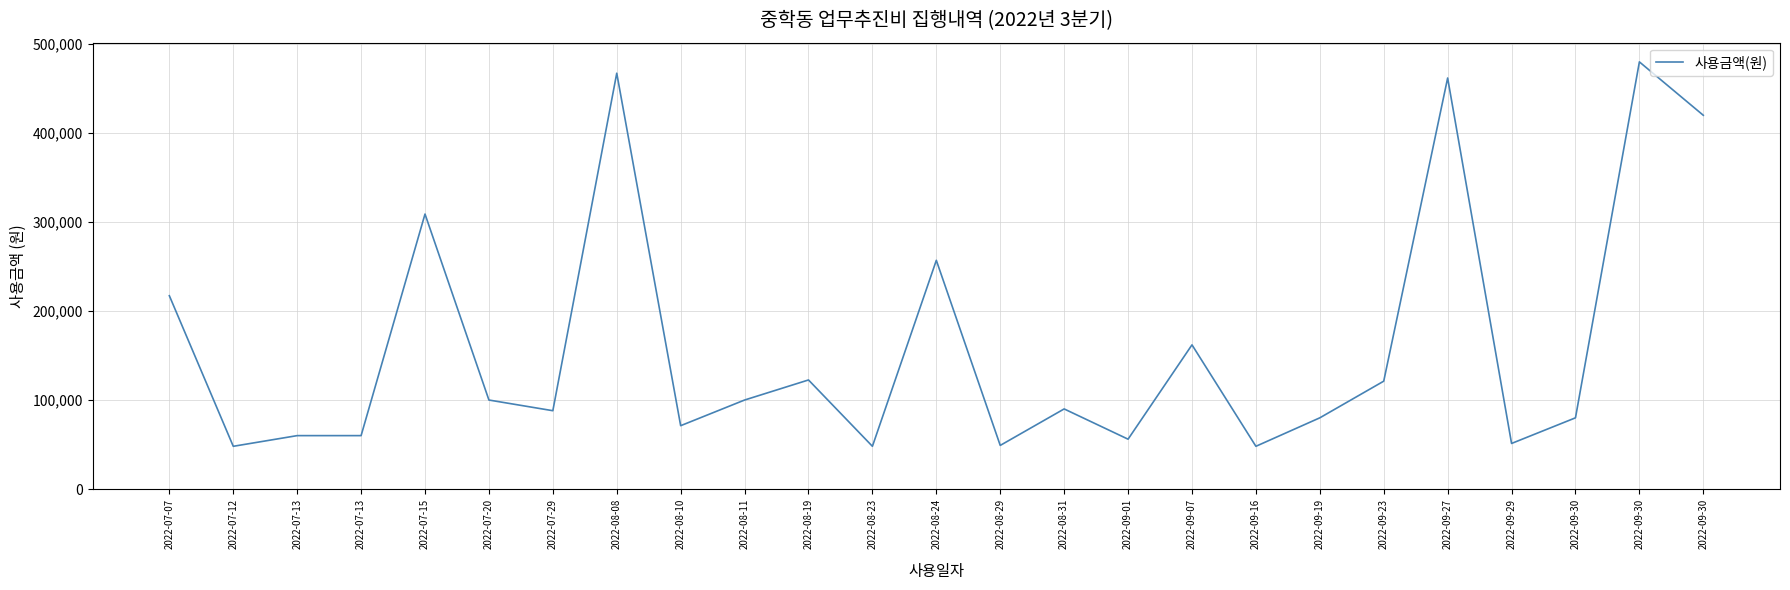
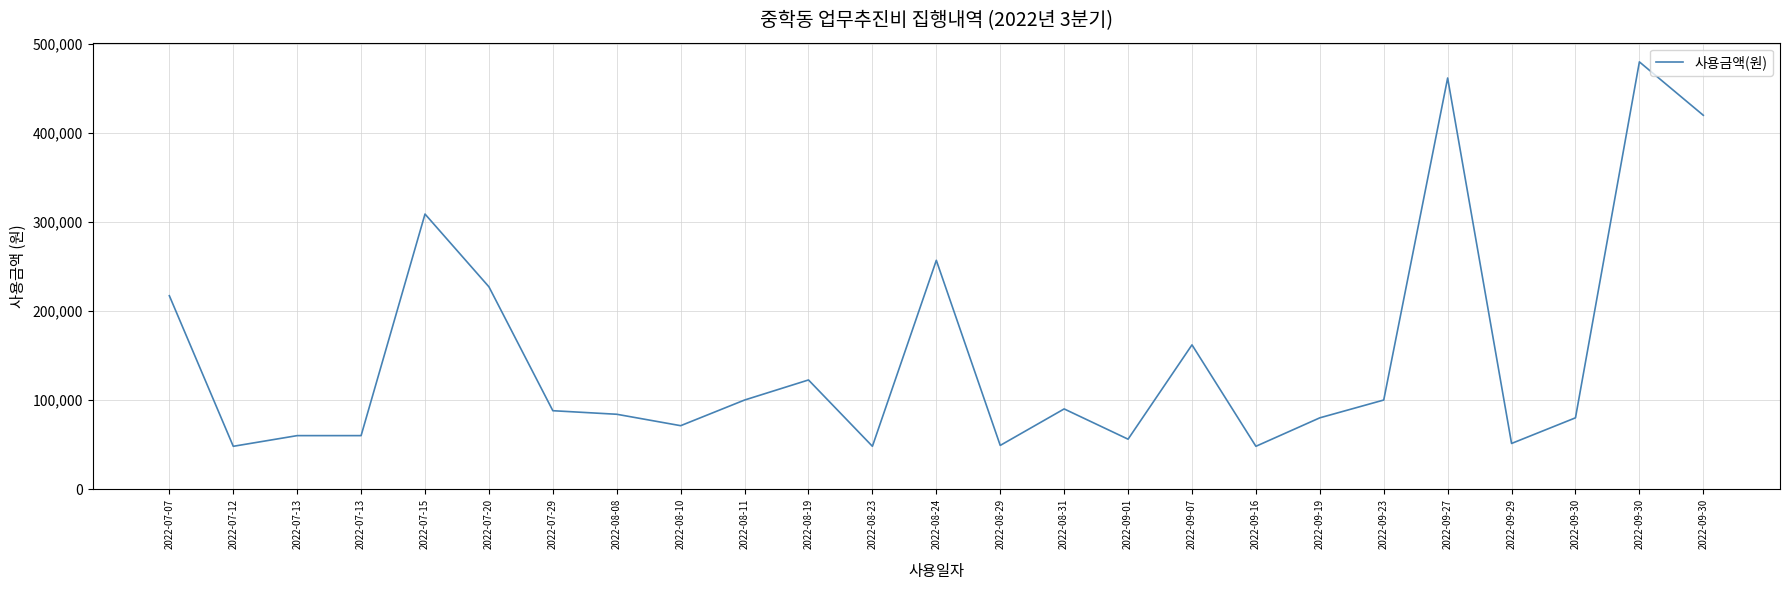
  {
    "2022-07-07": "220,000",
    "2022-07-12": "50,000",
    "2022-07-15": "310,000",
-   "2022-07-20": "100,000",
+   "2022-07-20": "230,000",
    "2022-07-29": "90,000",
-   "2022-08-08": "470,000",
+   "2022-08-08": "80,000",
    "2022-08-10": "70,000",
    "2022-08-11": "100,000",
    "2022-08-19": "120,000",
    "2022-08-23": "50,000",
    "2022-08-24": "260,000",
    "2022-08-29": "50,000",
    "2022-08-31": "90,000",
    "2022-09-01": "60,000",
    "2022-09-07": "160,000",
    "2022-09-16": "50,000",
    "2022-09-19": "80,000",
-   "2022-09-23": "120,000",
+   "2022-09-23": "100,000",
    "2022-09-27": "460,000",
    "2022-09-29": "50,000"
  }
